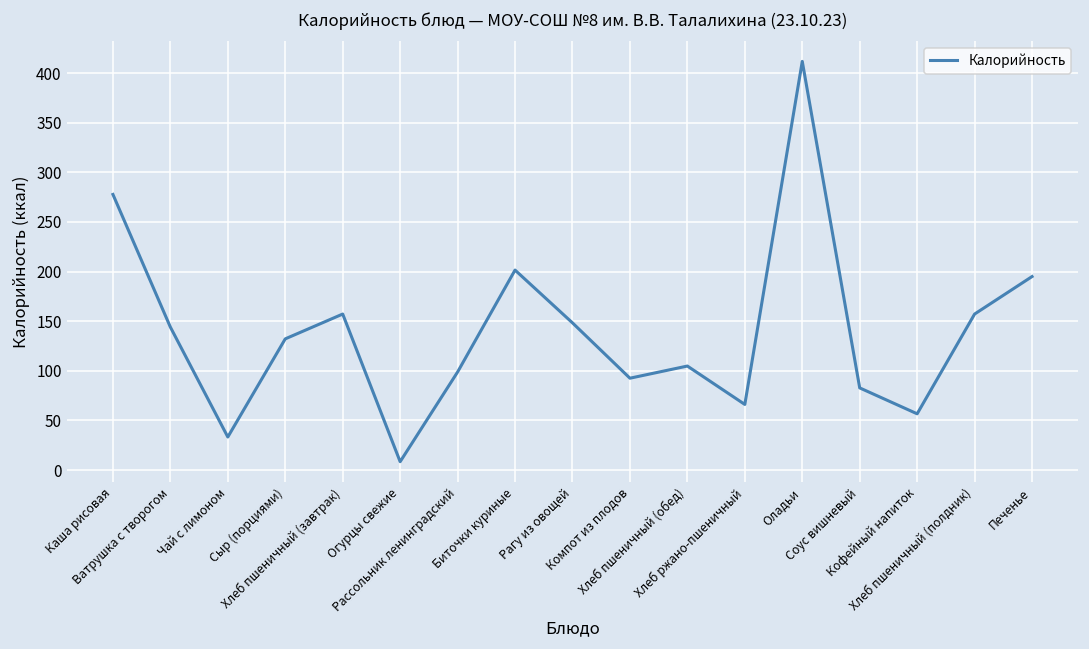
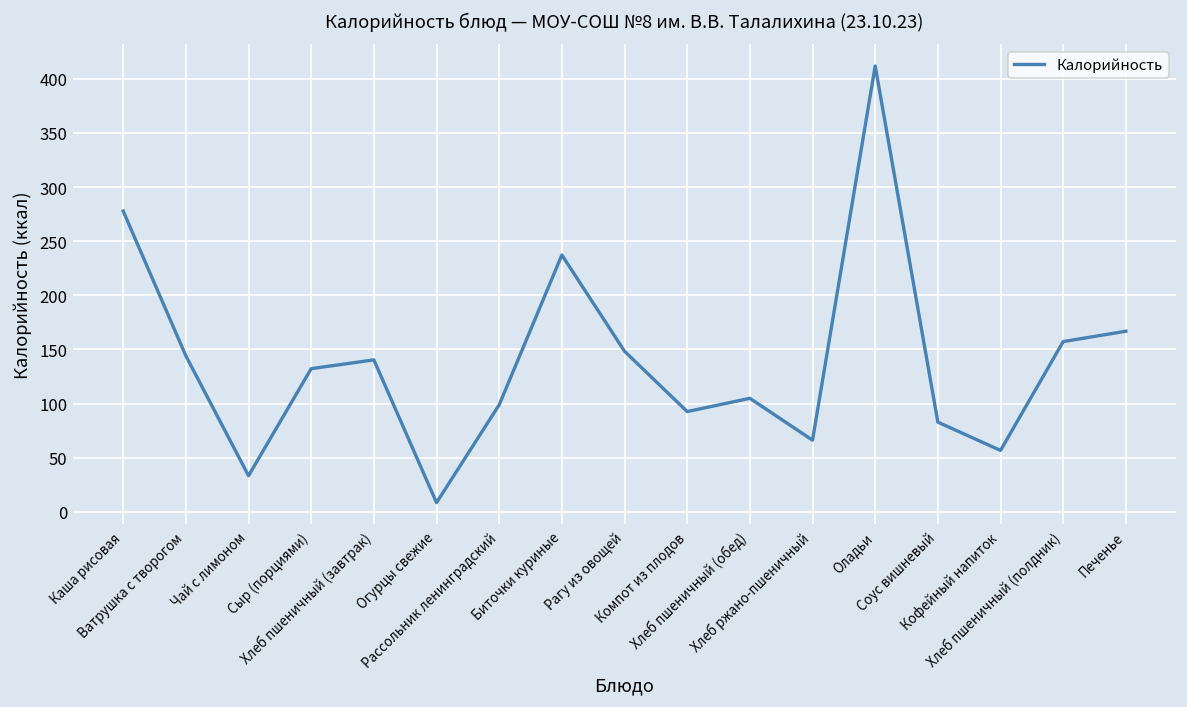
  {
    "Каша рисовая": 280,
    "Ватрушка с творогом": 140,
    "Чай с лимоном": 30,
    "Сыр (порциями)": 130,
-   "Хлеб пшеничный (завтрак)": 160,
+   "Хлеб пшеничный (завтрак)": 140,
    "Огурцы свежие": 10,
    "Рассольник ленинградский": 100,
-   "Биточки куриные": 200,
+   "Биточки куриные": 240,
    "Рагу из овощей": 150,
    "Компот из плодов": 90,
    "Хлеб пшеничный (обед)": 100,
    "Хлеб ржано-пшеничный": 70,
    "Оладьи": 410,
    "Соус вишневый": 80,
    "Кофейный напиток": 60,
    "Хлеб пшеничный (полдник)": 160,
-   "Печенье": 200
+   "Печенье": 170
  }
